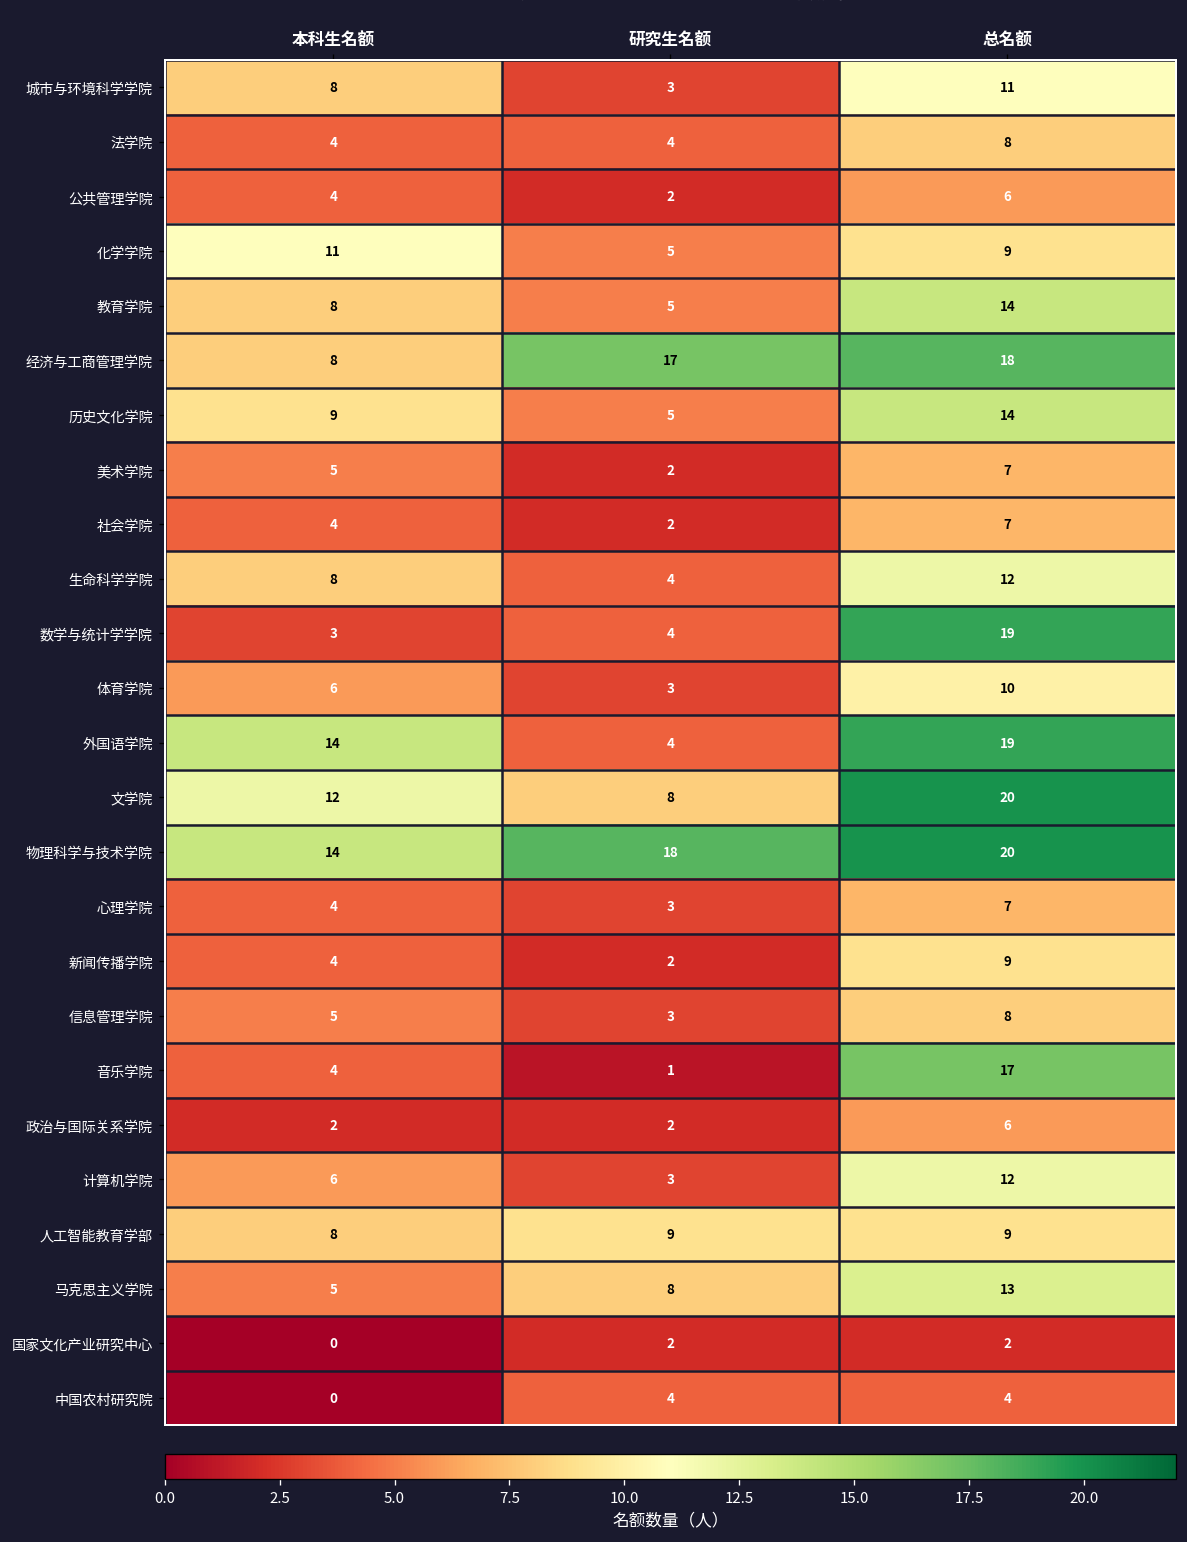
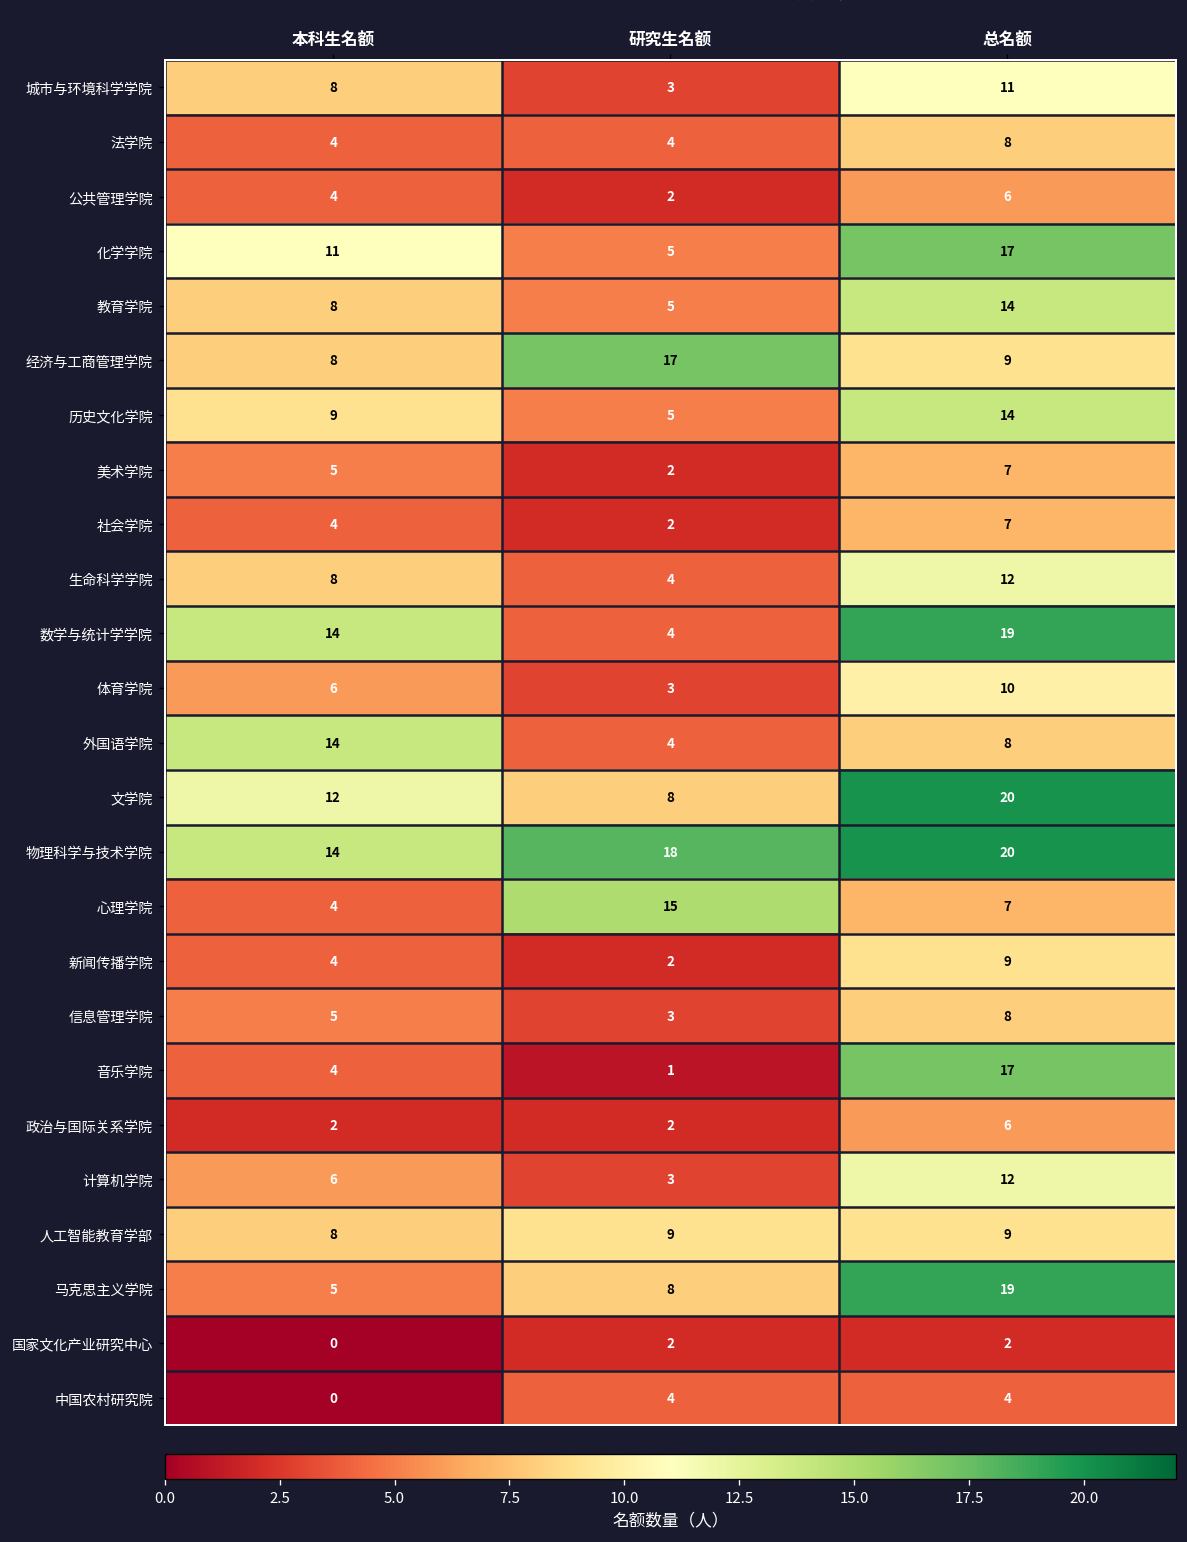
  {
    "城市与环境科学学院": {
      "本科生名额": 8,
      "研究生名额": 3,
      "总名额": 11
    },
    "法学院": {
      "本科生名额": 4,
      "研究生名额": 4,
      "总名额": 8
    },
    "公共管理学院": {
      "本科生名额": 4,
      "研究生名额": 2,
      "总名额": 6
    },
    "化学学院": {
      "本科生名额": 11,
      "研究生名额": 5,
-     "总名额": 9
+     "总名额": 17
    },
    "教育学院": {
      "本科生名额": 8,
      "研究生名额": 5,
      "总名额": 14
    },
    "经济与工商管理学院": {
      "本科生名额": 8,
      "研究生名额": 17,
-     "总名额": 18
+     "总名额": 9
    },
    "历史文化学院": {
      "本科生名额": 9,
      "研究生名额": 5,
      "总名额": 14
    },
    "美术学院": {
      "本科生名额": 5,
      "研究生名额": 2,
      "总名额": 7
    },
    "社会学院": {
      "本科生名额": 4,
      "研究生名额": 2,
      "总名额": 7
    },
    "生命科学学院": {
      "本科生名额": 8,
      "研究生名额": 4,
      "总名额": 12
    },
    "数学与统计学学院": {
-     "本科生名额": 3,
+     "本科生名额": 14,
      "研究生名额": 4,
      "总名额": 19
    },
    "体育学院": {
      "本科生名额": 6,
      "研究生名额": 3,
      "总名额": 10
    },
    "外国语学院": {
      "本科生名额": 14,
      "研究生名额": 4,
-     "总名额": 19
+     "总名额": 8
    },
    "文学院": {
      "本科生名额": 12,
      "研究生名额": 8,
      "总名额": 20
    },
    "物理科学与技术学院": {
      "本科生名额": 14,
      "研究生名额": 18,
      "总名额": 20
    },
    "心理学院": {
      "本科生名额": 4,
-     "研究生名额": 3,
+     "研究生名额": 15,
      "总名额": 7
    },
    "新闻传播学院": {
      "本科生名额": 4,
      "研究生名额": 2,
      "总名额": 9
    },
    "信息管理学院": {
      "本科生名额": 5,
      "研究生名额": 3,
      "总名额": 8
    },
    "音乐学院": {
      "本科生名额": 4,
      "研究生名额": 1,
      "总名额": 17
    },
    "政治与国际关系学院": {
      "本科生名额": 2,
      "研究生名额": 2,
      "总名额": 6
    },
    "计算机学院": {
      "本科生名额": 6,
      "研究生名额": 3,
      "总名额": 12
    },
    "人工智能教育学部": {
      "本科生名额": 8,
      "研究生名额": 9,
      "总名额": 9
    },
    "马克思主义学院": {
      "本科生名额": 5,
      "研究生名额": 8,
-     "总名额": 13
+     "总名额": 19
    },
    "国家文化产业研究中心": {
      "本科生名额": 0,
      "研究生名额": 2,
      "总名额": 2
    },
    "中国农村研究院": {
      "本科生名额": 0,
      "研究生名额": 4,
      "总名额": 4
    }
  }
